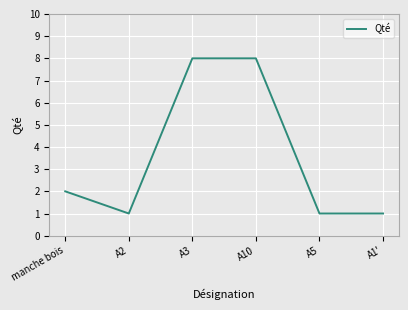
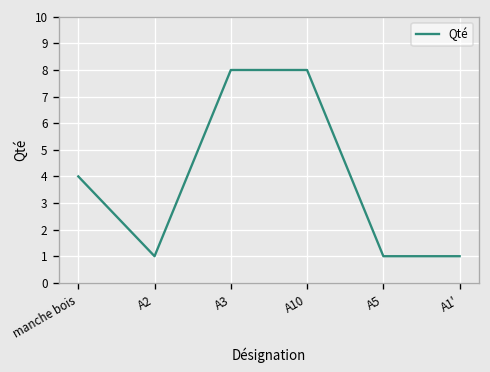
  {
-   "manche bois": 2,
+   "manche bois": 4,
    "A2": 1,
    "A3": 8,
    "A10": 8,
    "A5": 1,
    "A1'": 1
  }
